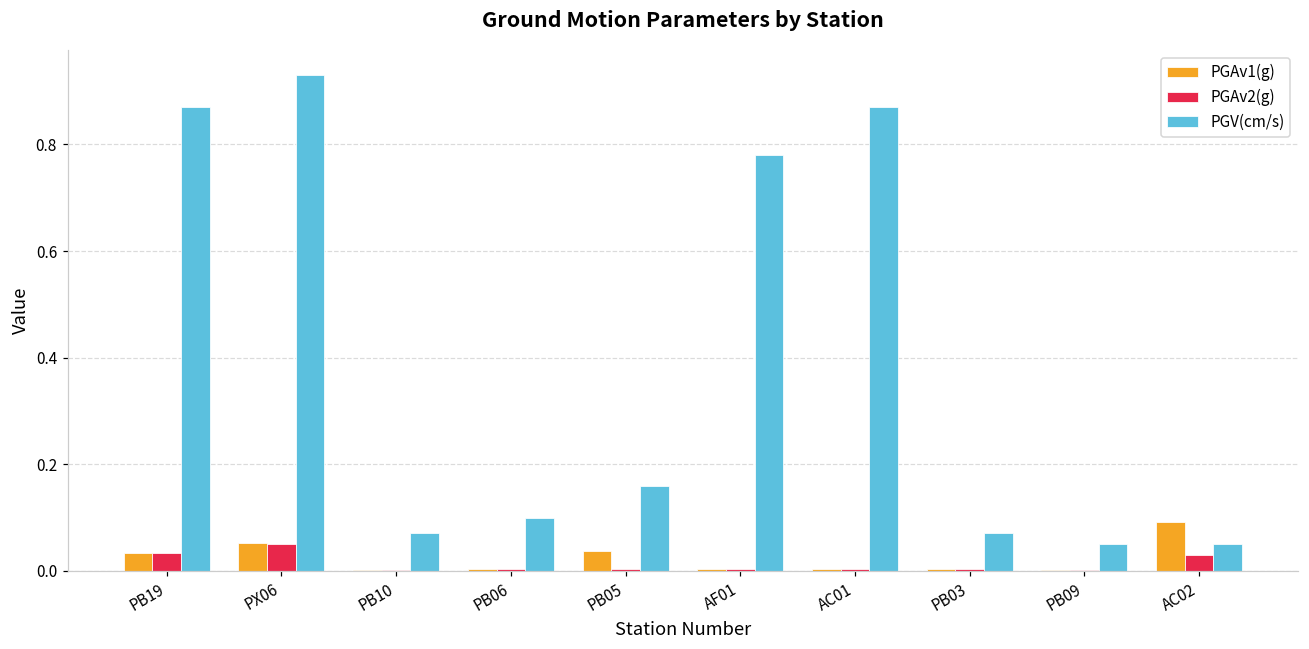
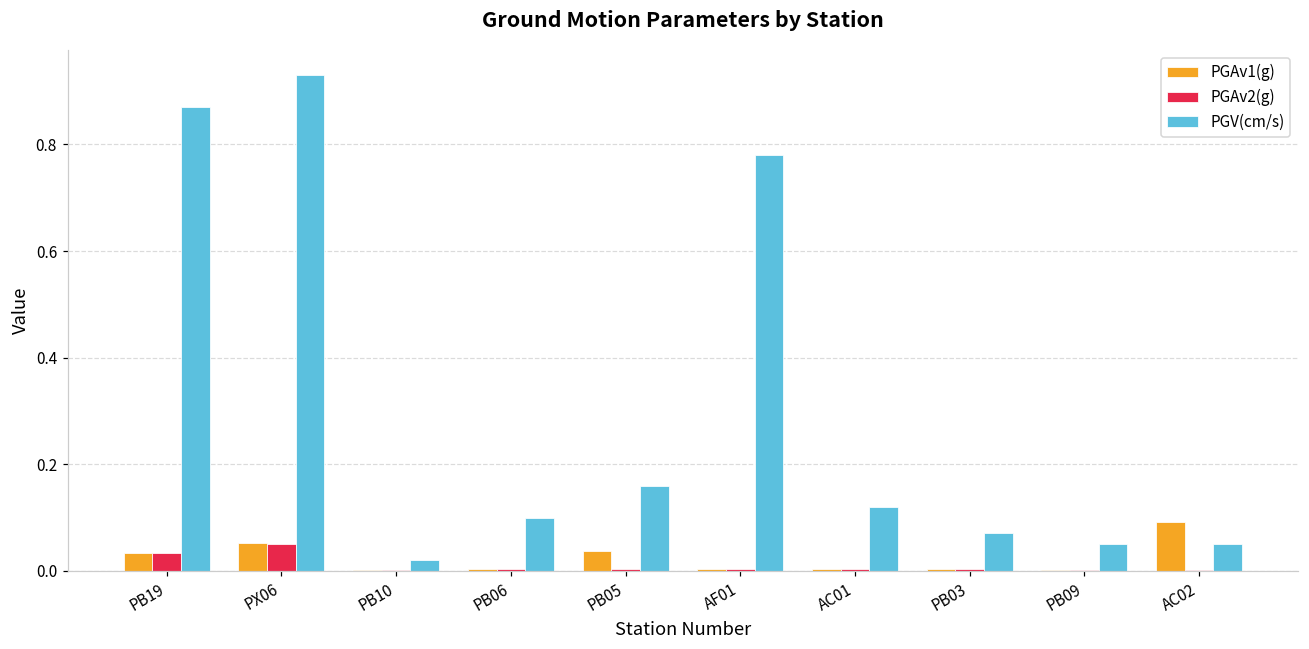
  {
    "PGAv1(g)": {
      "PB19": 0.03,
      "PX06": 0.05,
      "PB05": 0.04,
      "AC02": 0.09
    },
    "PGAv2(g)": {
      "PB19": 0.03,
      "PX06": 0.05,
-     "AC02": 0.03
+     "AC02": 0.00
    },
    "PGV(cm/s)": {
      "PB19": 0.87,
      "PX06": 0.93,
-     "PB10": 0.07,
+     "PB10": 0.02,
      "PB06": 0.10,
      "PB05": 0.16,
      "AF01": 0.78,
-     "AC01": 0.87,
+     "AC01": 0.12,
      "PB03": 0.07,
      "PB09": 0.05,
      "AC02": 0.05
    }
  }
